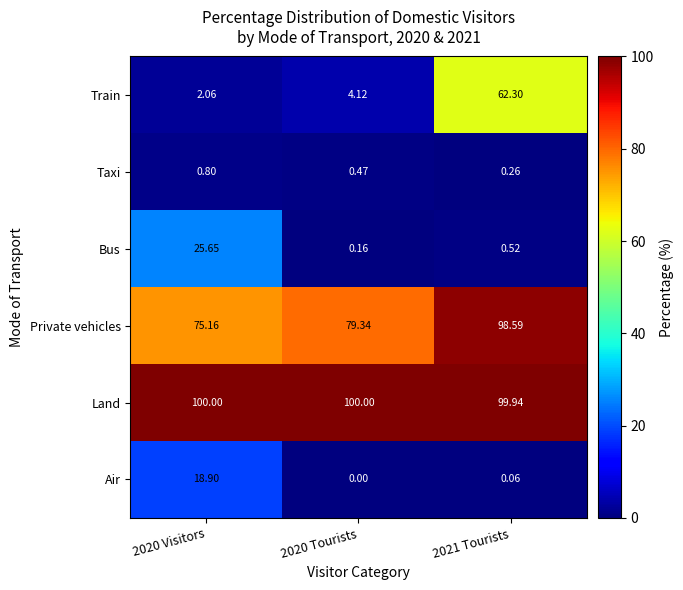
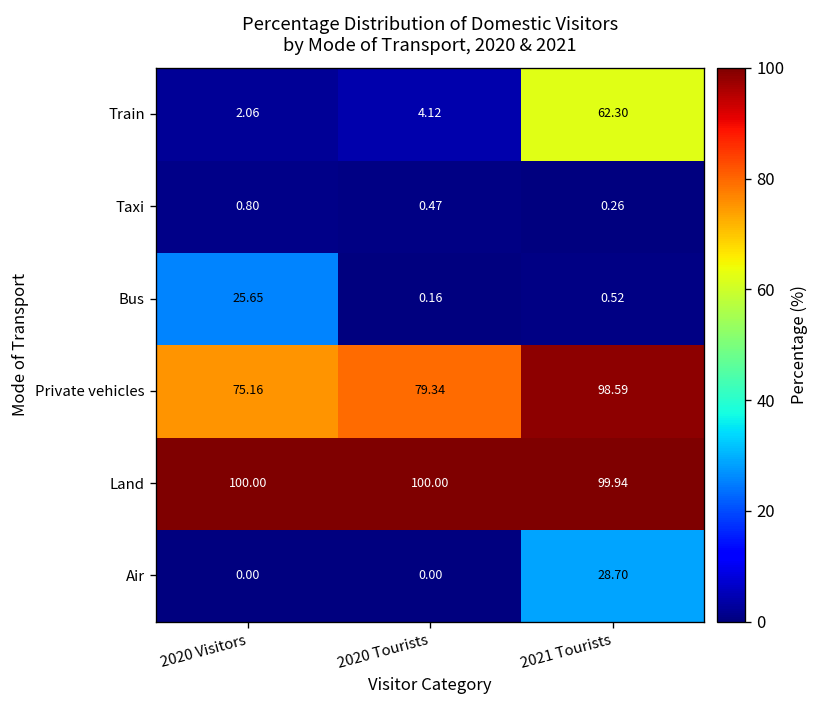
  {
    "Train": {
      "2020 Visitors": 2.06,
      "2020 Tourists": 4.12,
      "2021 Tourists": 62.30
    },
    "Taxi": {
      "2020 Visitors": 0.80,
      "2020 Tourists": 0.47,
      "2021 Tourists": 0.26
    },
    "Bus": {
      "2020 Visitors": 25.65,
      "2020 Tourists": 0.16,
      "2021 Tourists": 0.52
    },
    "Private vehicles": {
      "2020 Visitors": 75.16,
      "2020 Tourists": 79.34,
      "2021 Tourists": 98.59
    },
    "Land": {
      "2020 Visitors": 100.00,
      "2020 Tourists": 100.00,
      "2021 Tourists": 99.94
    },
    "Air": {
-     "2020 Visitors": 18.90,
+     "2020 Visitors": 0.00,
      "2020 Tourists": 0.00,
-     "2021 Tourists": 0.06
+     "2021 Tourists": 28.70
    }
  }
